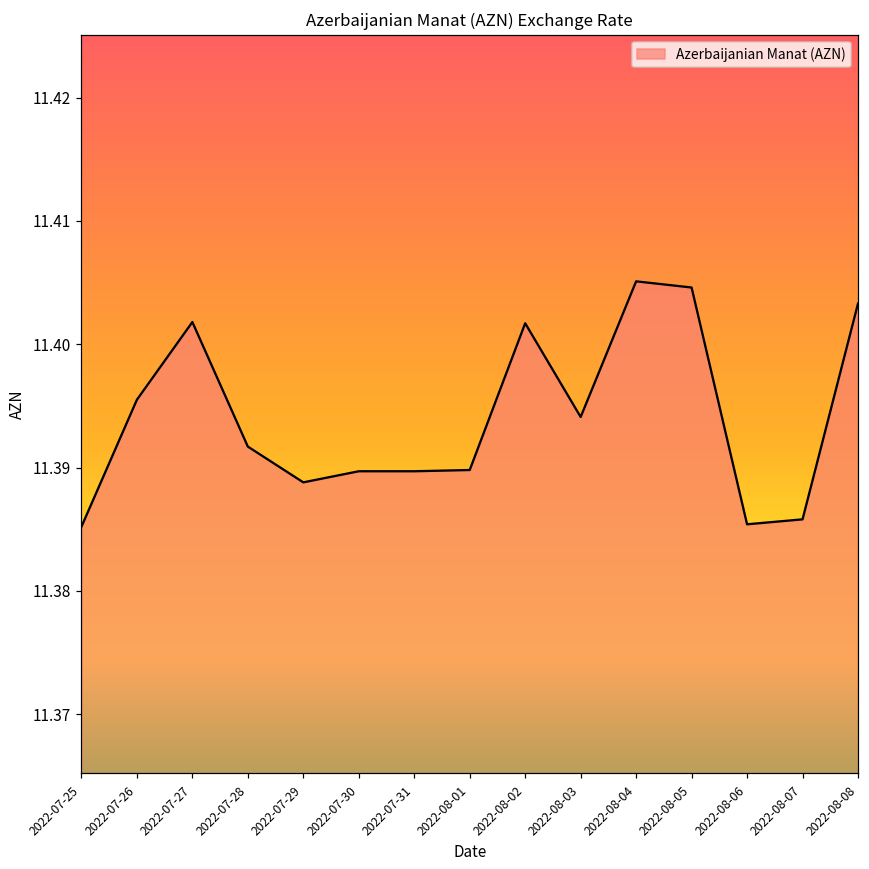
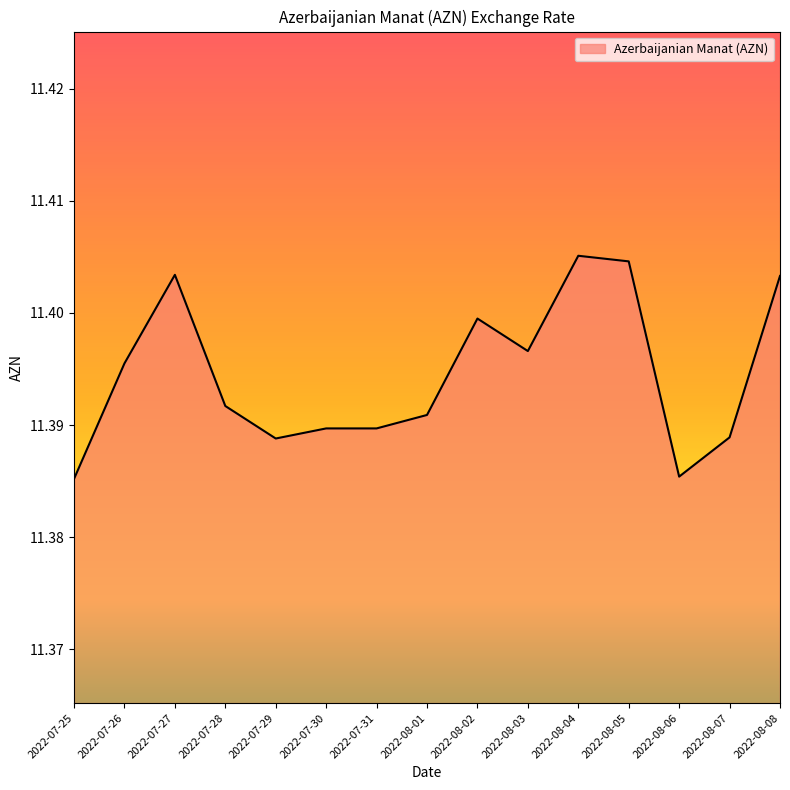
  {
    "2022-07-25": 11.3852,
    "2022-07-26": 11.3955,
-   "2022-07-27": 11.4018,
+   "2022-07-27": 11.4034,
    "2022-07-28": 11.3917,
    "2022-07-29": 11.3888,
    "2022-07-30": 11.3897,
    "2022-07-31": 11.3897,
-   "2022-08-01": 11.3898,
-   "2022-08-02": 11.4017,
-   "2022-08-03": 11.3941,
+   "2022-08-01": 11.3909,
+   "2022-08-02": 11.3995,
+   "2022-08-03": 11.3966,
    "2022-08-04": 11.4051,
    "2022-08-05": 11.4046,
    "2022-08-06": 11.3854,
-   "2022-08-07": 11.3858,
+   "2022-08-07": 11.3889,
    "2022-08-08": 11.4033
  }
